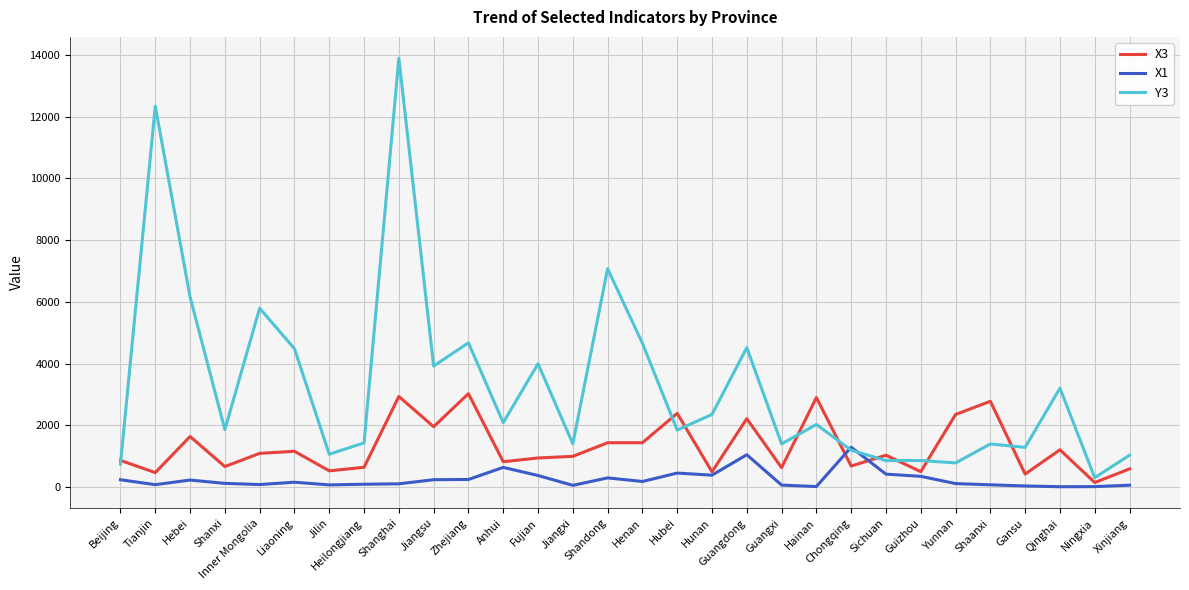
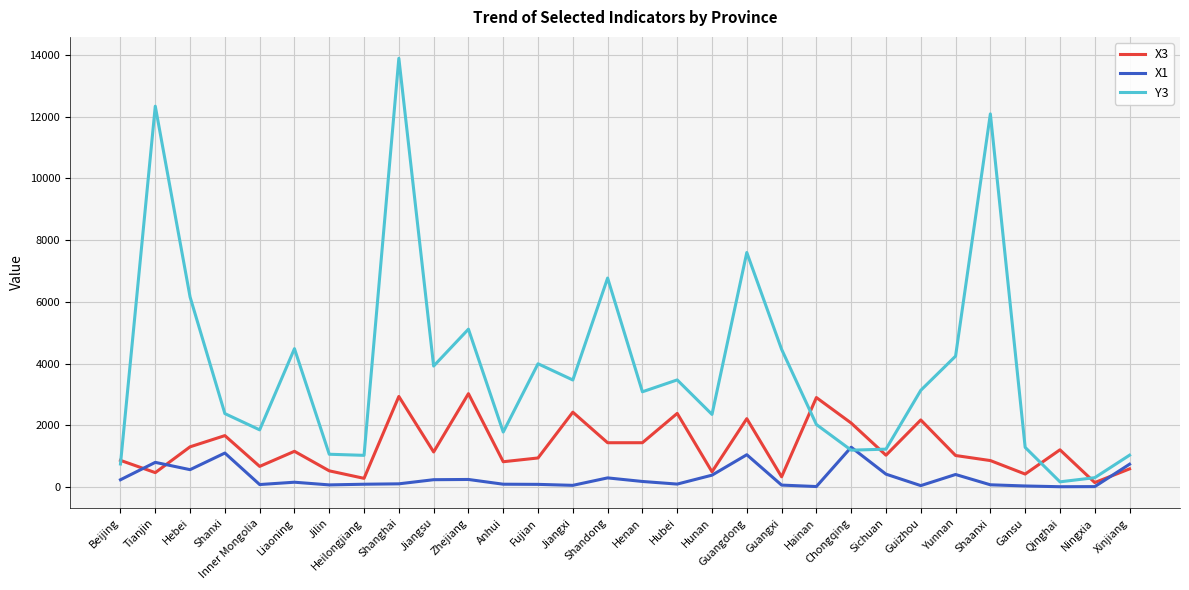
  {
    "X3": {
      "Beijing": 900,
      "Tianjin": 500,
-     "Hebei": 1600,
-     "Shanxi": 700,
-     "Inner Mongolia": 1100,
+     "Hebei": 1300,
+     "Shanxi": 1700,
+     "Inner Mongolia": 700,
      "Liaoning": 1200,
      "Jilin": 500,
-     "Heilongjiang": 600,
+     "Heilongjiang": 300,
      "Shanghai": 2900,
-     "Jiangsu": 2000,
+     "Jiangsu": 1100,
      "Zhejiang": 3000,
      "Anhui": 800,
      "Fujian": 900,
-     "Jiangxi": 1000,
+     "Jiangxi": 2400,
      "Shandong": 1400,
      "Henan": 1400,
      "Hubei": 2400,
      "Hunan": 500,
      "Guangdong": 2200,
-     "Guangxi": 600,
+     "Guangxi": 300,
      "Hainan": 2900,
-     "Chongqing": 700,
+     "Chongqing": 2100,
      "Sichuan": 1000,
-     "Guizhou": 500,
-     "Yunnan": 2400,
-     "Shaanxi": 2800,
+     "Guizhou": 2200,
+     "Yunnan": 1000,
+     "Shaanxi": 900,
      "Gansu": 400,
      "Qinghai": 1200,
      "Ningxia": 100,
      "Xinjiang": 600
    },
    "X1": {
      "Beijing": 200,
-     "Tianjin": 100,
-     "Hebei": 200,
-     "Shanxi": 100,
+     "Tianjin": 800,
+     "Hebei": 600,
+     "Shanxi": 1100,
      "Inner Mongolia": 100,
      "Liaoning": 200,
      "Jilin": 100,
      "Heilongjiang": 100,
      "Shanghai": 100,
      "Jiangsu": 200,
      "Zhejiang": 200,
-     "Anhui": 600,
-     "Fujian": 400,
+     "Anhui": 100,
+     "Fujian": 100,
      "Jiangxi": 100,
      "Shandong": 300,
      "Henan": 200,
-     "Hubei": 500,
+     "Hubei": 100,
      "Hunan": 400,
      "Guangdong": 1000,
      "Guangxi": 100,
      "Hainan": 0,
      "Chongqing": 1300,
      "Sichuan": 400,
-     "Guizhou": 300,
-     "Yunnan": 100,
+     "Guizhou": 0,
+     "Yunnan": 400,
      "Shaanxi": 100,
      "Gansu": 0,
      "Qinghai": 0,
      "Ningxia": 0,
-     "Xinjiang": 100
+     "Xinjiang": 700
    },
    "Y3": {
      "Beijing": 800,
      "Tianjin": 12300,
      "Hebei": 6200,
-     "Shanxi": 1900,
-     "Inner Mongolia": 5800,
+     "Shanxi": 2400,
+     "Inner Mongolia": 1900,
      "Liaoning": 4500,
      "Jilin": 1100,
-     "Heilongjiang": 1400,
+     "Heilongjiang": 1000,
      "Shanghai": 13900,
      "Jiangsu": 3900,
-     "Zhejiang": 4700,
-     "Anhui": 2100,
+     "Zhejiang": 5100,
+     "Anhui": 1800,
      "Fujian": 4000,
-     "Jiangxi": 1400,
-     "Shandong": 7100,
-     "Henan": 4700,
-     "Hubei": 1800,
+     "Jiangxi": 3500,
+     "Shandong": 6800,
+     "Henan": 3100,
+     "Hubei": 3500,
      "Hunan": 2400,
-     "Guangdong": 4500,
-     "Guangxi": 1400,
+     "Guangdong": 7600,
+     "Guangxi": 4500,
      "Hainan": 2000,
      "Chongqing": 1200,
-     "Sichuan": 900,
-     "Guizhou": 900,
-     "Yunnan": 800,
-     "Shaanxi": 1400,
+     "Sichuan": 1200,
+     "Guizhou": 3100,
+     "Yunnan": 4200,
+     "Shaanxi": 12100,
      "Gansu": 1300,
-     "Qinghai": 3200,
+     "Qinghai": 200,
      "Ningxia": 300,
      "Xinjiang": 1000
    }
  }
